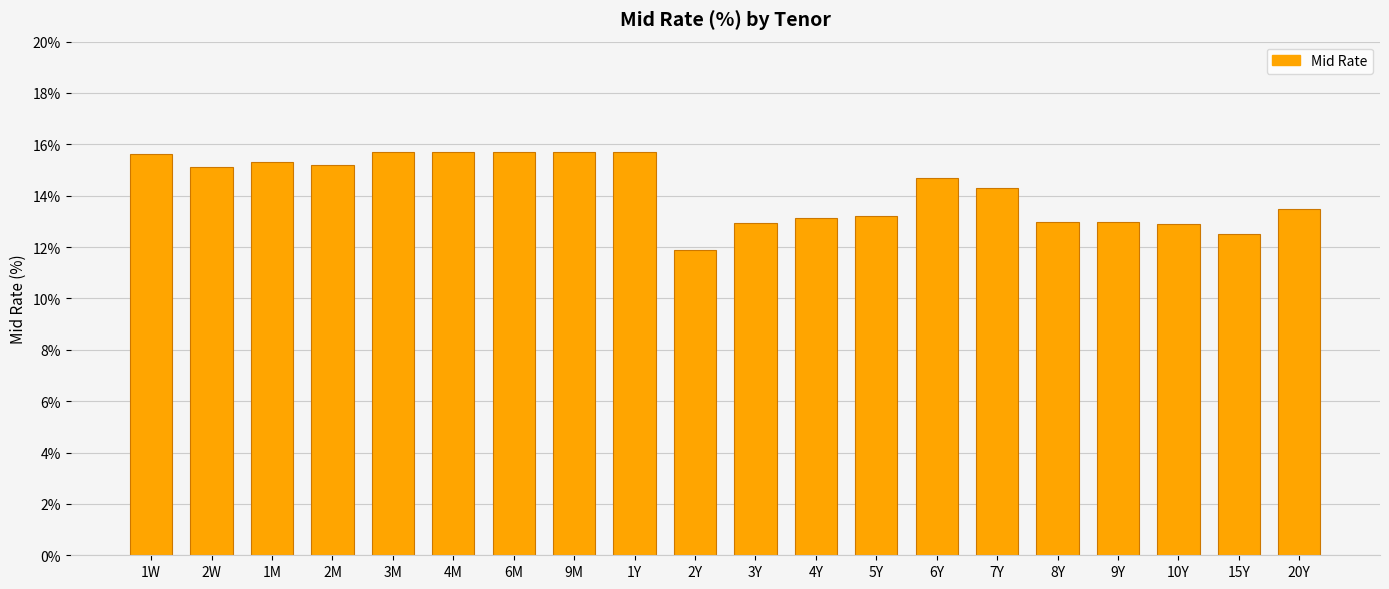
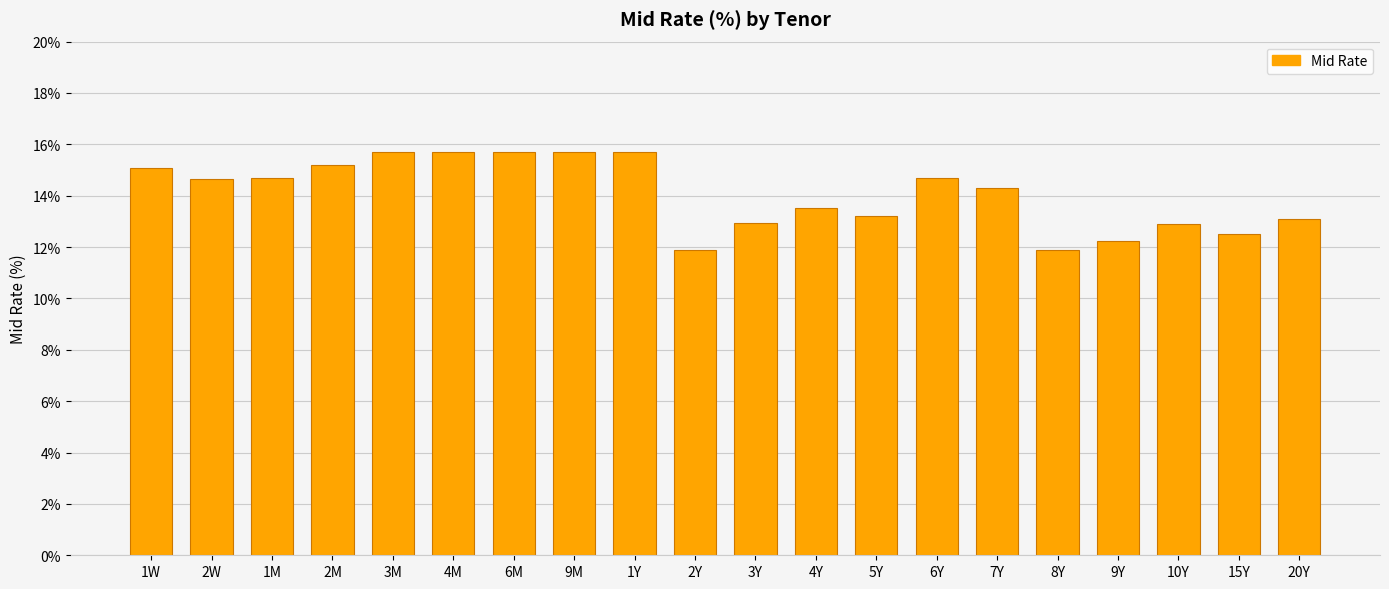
  {
-   "1W": "15.6%",
-   "2W": "15.1%",
-   "1M": "15.3%",
+   "1W": "15.1%",
+   "2W": "14.7%",
+   "1M": "14.7%",
    "2M": "15.2%",
    "3M": "15.7%",
    "4M": "15.7%",
    "6M": "15.7%",
    "9M": "15.7%",
    "1Y": "15.7%",
    "2Y": "11.9%",
    "3Y": "12.9%",
-   "4Y": "13.1%",
+   "4Y": "13.5%",
    "5Y": "13.2%",
    "6Y": "14.7%",
    "7Y": "14.3%",
-   "8Y": "13.0%",
-   "9Y": "13.0%",
+   "8Y": "11.9%",
+   "9Y": "12.2%",
    "10Y": "12.9%",
    "15Y": "12.5%",
-   "20Y": "13.5%"
+   "20Y": "13.1%"
  }
